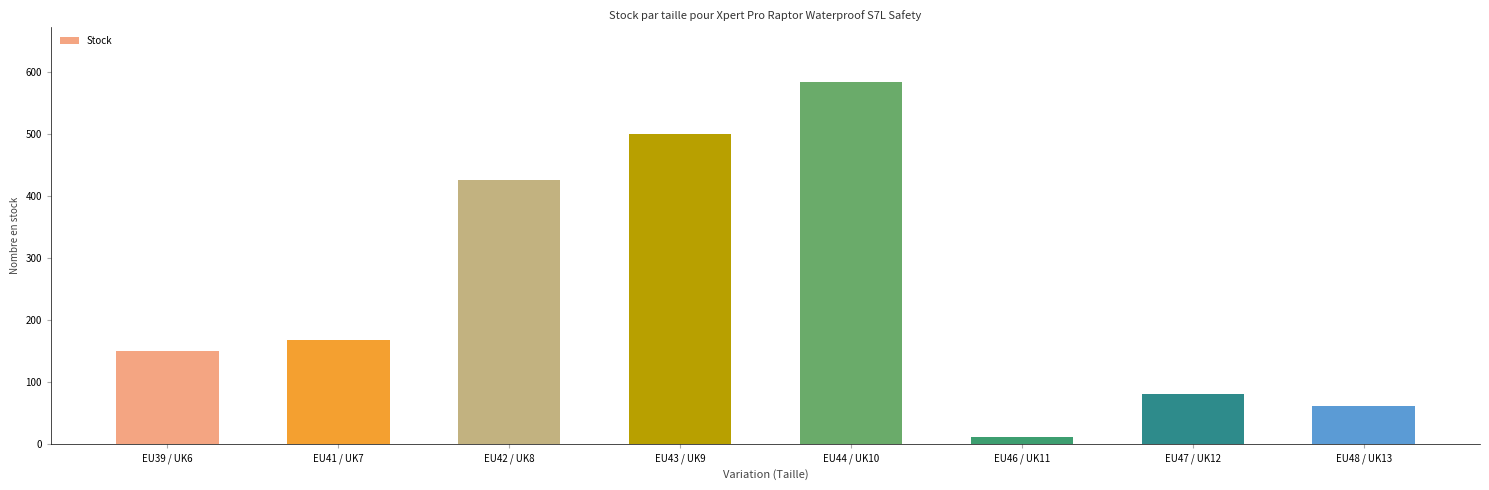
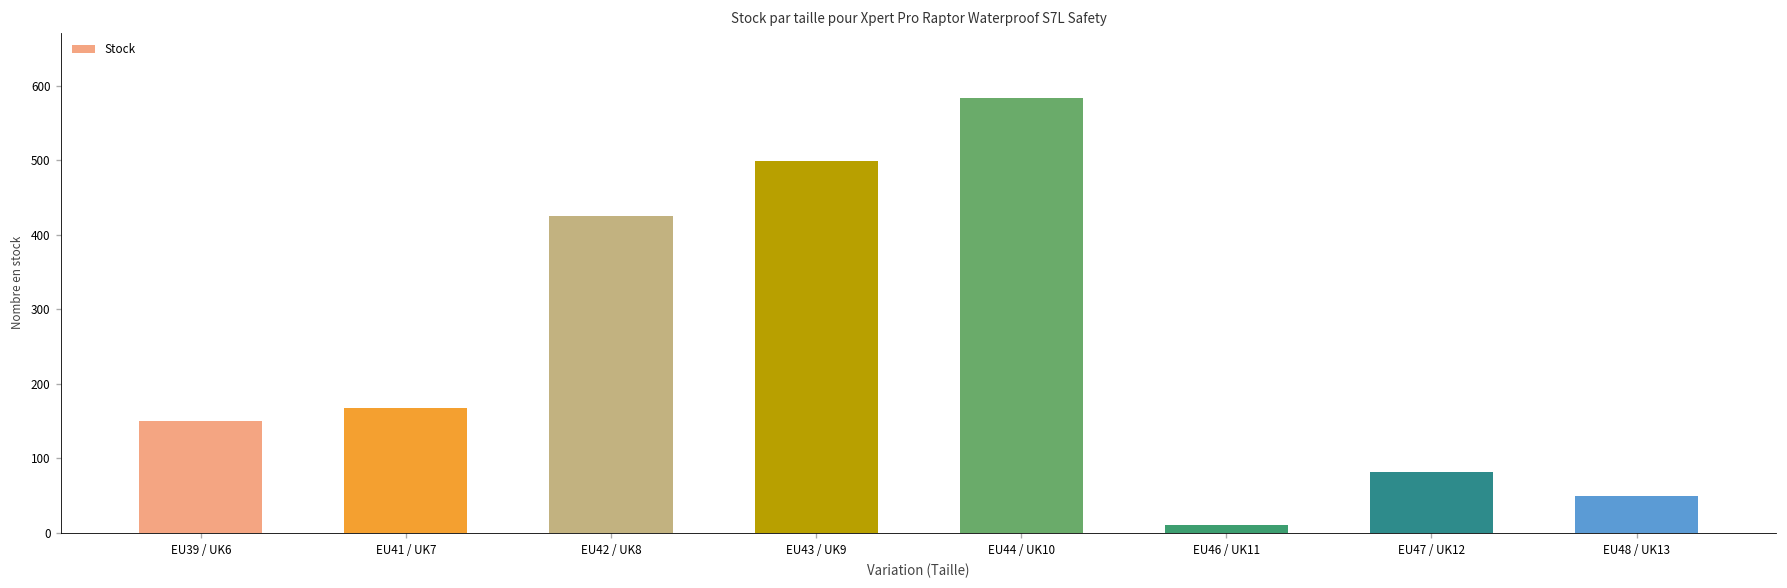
  {
    "EU39 / UK6": 150,
    "EU41 / UK7": 170,
    "EU42 / UK8": 430,
    "EU43 / UK9": 500,
    "EU44 / UK10": 580,
    "EU46 / UK11": 10,
    "EU47 / UK12": 80,
-   "EU48 / UK13": 60
+   "EU48 / UK13": 50
  }
